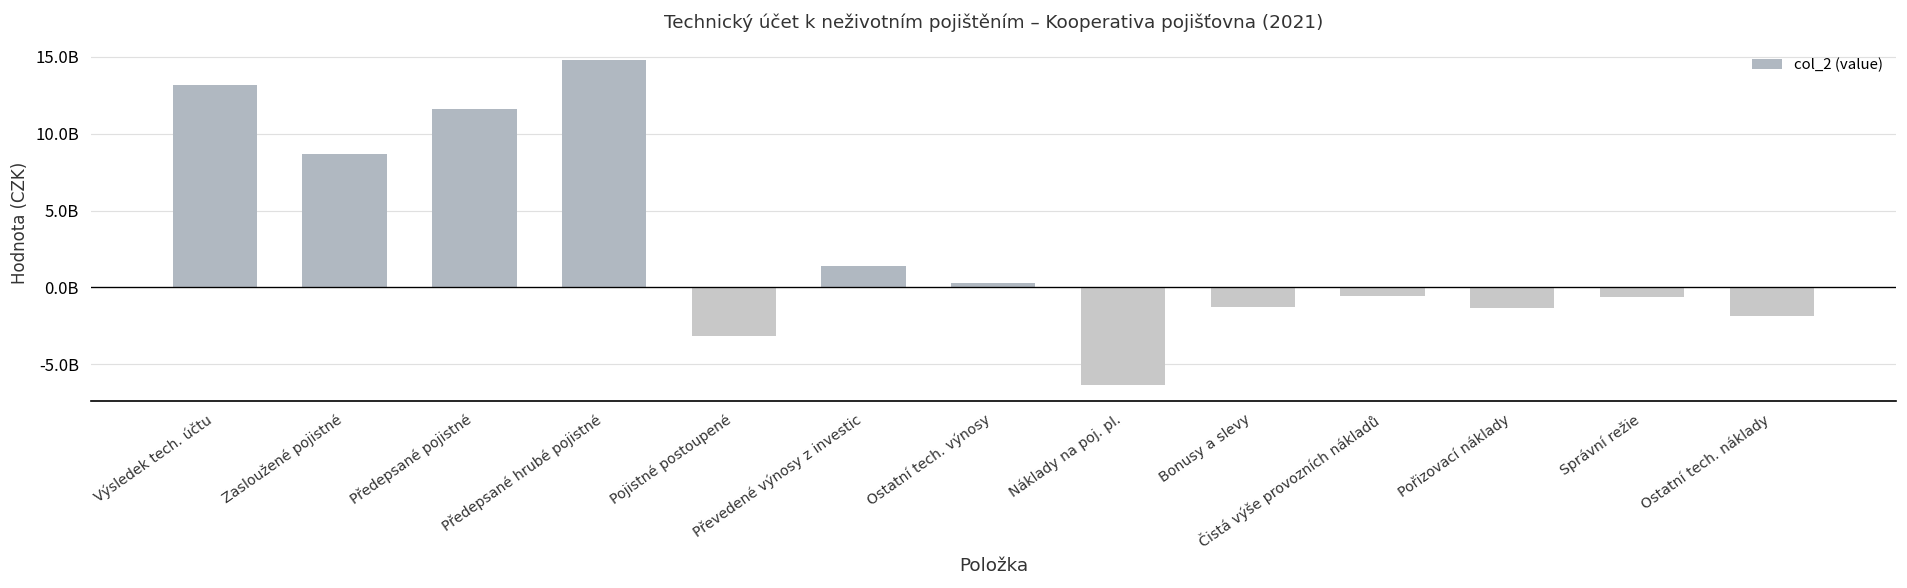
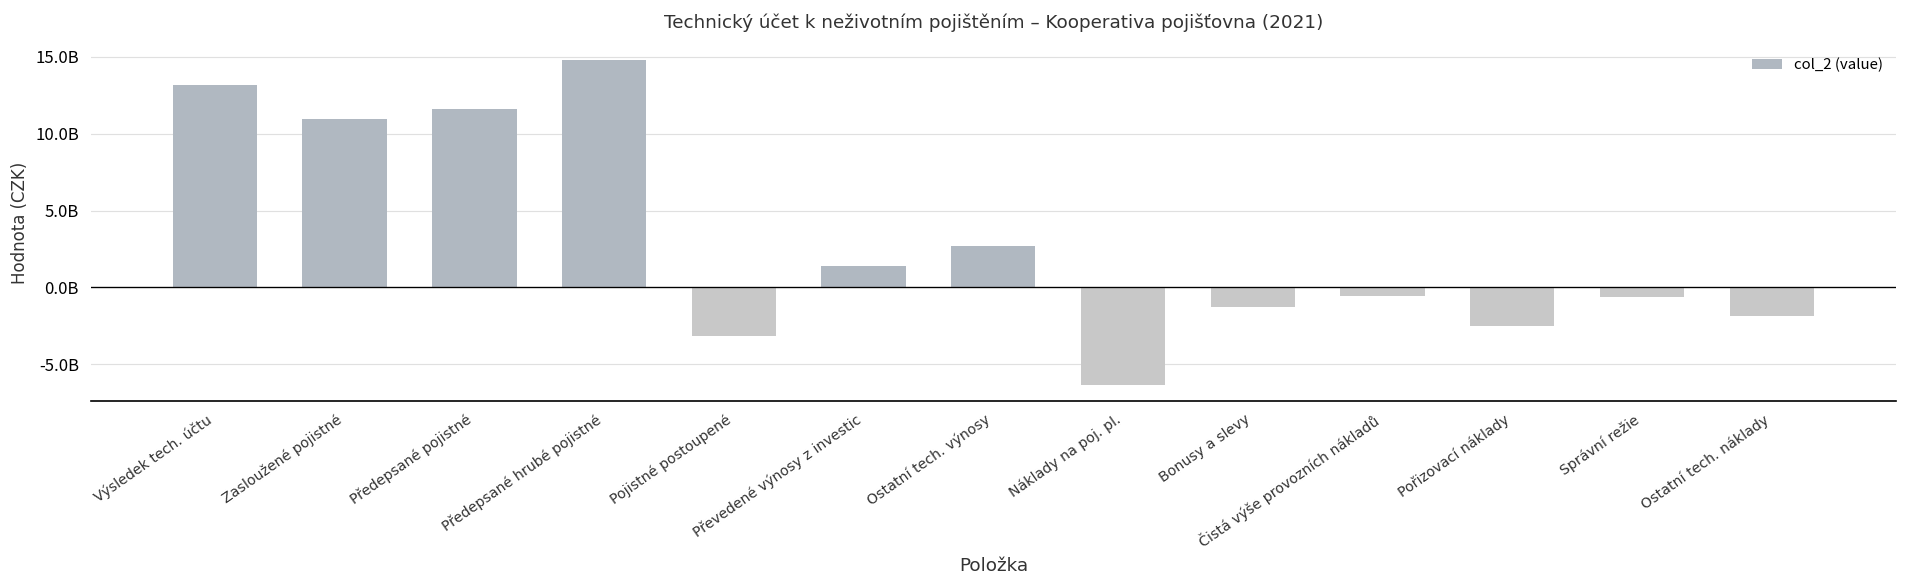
  {
    "Výsledek tech. účtu": 13200000000,
-   "Zasloužené pojistné": 8700000000,
+   "Zasloužené pojistné": 11000000000,
    "Předepsané pojistné": 11600000000,
    "Předepsané hrubé pojistné": 14800000000,
    "Pojistné postoupené": -3100000000,
    "Převedené výnosy z investic": 1400000000,
-   "Ostatní tech. výnosy": 300000000,
+   "Ostatní tech. výnosy": 2700000000,
    "Náklady na poj. pl.": -6300000000,
    "Bonusy a slevy": -1300000000,
    "Čistá výše provozních nákladů": -600000000,
-   "Pořizovací náklady": -1300000000,
+   "Pořizovací náklady": -2500000000,
    "Správní režie": -600000000,
    "Ostatní tech. náklady": -1900000000
  }
